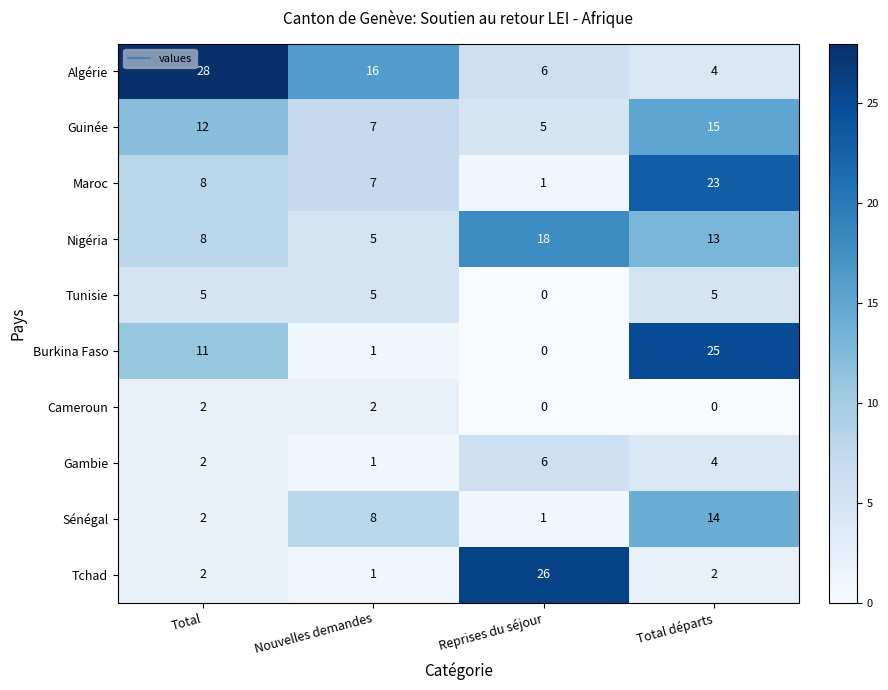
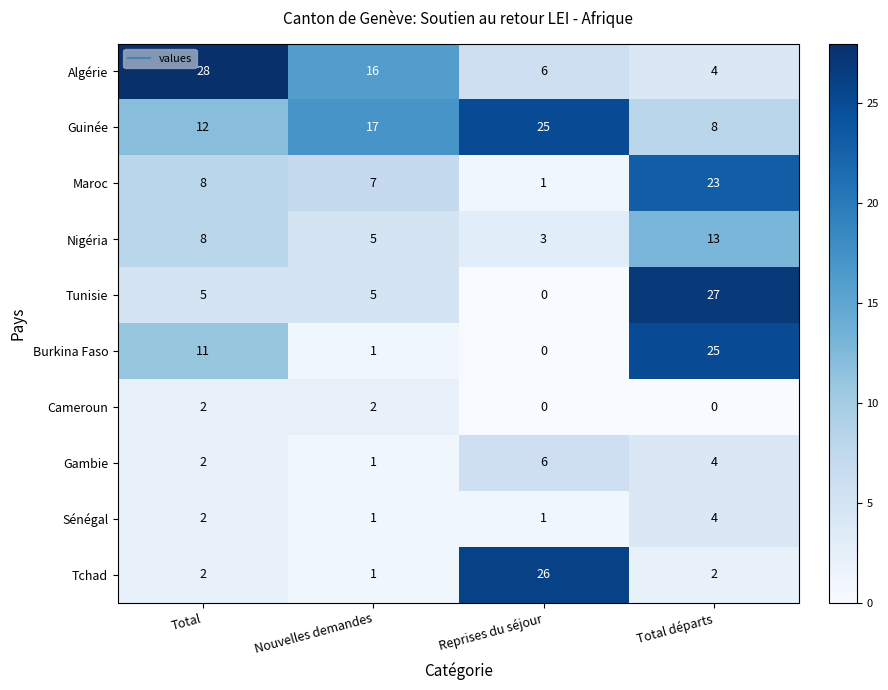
  {
    "Algérie": {
      "Nouvelles demandes": 16,
      "Reprises du séjour": 6,
      "Total départs": 4
    },
    "Guinée": {
      "Total": 12,
-     "Nouvelles demandes": 7,
-     "Reprises du séjour": 5,
-     "Total départs": 15
+     "Nouvelles demandes": 17,
+     "Reprises du séjour": 25,
+     "Total départs": 8
    },
    "Maroc": {
      "Total": 8,
      "Nouvelles demandes": 7,
      "Reprises du séjour": 1,
      "Total départs": 23
    },
    "Nigéria": {
      "Total": 8,
      "Nouvelles demandes": 5,
-     "Reprises du séjour": 18,
+     "Reprises du séjour": 3,
      "Total départs": 13
    },
    "Tunisie": {
      "Total": 5,
      "Nouvelles demandes": 5,
      "Reprises du séjour": 0,
-     "Total départs": 5
+     "Total départs": 27
    },
    "Burkina Faso": {
      "Total": 11,
      "Nouvelles demandes": 1,
      "Reprises du séjour": 0,
      "Total départs": 25
    },
    "Cameroun": {
      "Total": 2,
      "Nouvelles demandes": 2,
      "Reprises du séjour": 0,
      "Total départs": 0
    },
    "Gambie": {
      "Total": 2,
      "Nouvelles demandes": 1,
      "Reprises du séjour": 6,
      "Total départs": 4
    },
    "Sénégal": {
      "Total": 2,
-     "Nouvelles demandes": 8,
+     "Nouvelles demandes": 1,
      "Reprises du séjour": 1,
-     "Total départs": 14
+     "Total départs": 4
    },
    "Tchad": {
      "Total": 2,
      "Nouvelles demandes": 1,
      "Reprises du séjour": 26,
      "Total départs": 2
    }
  }
